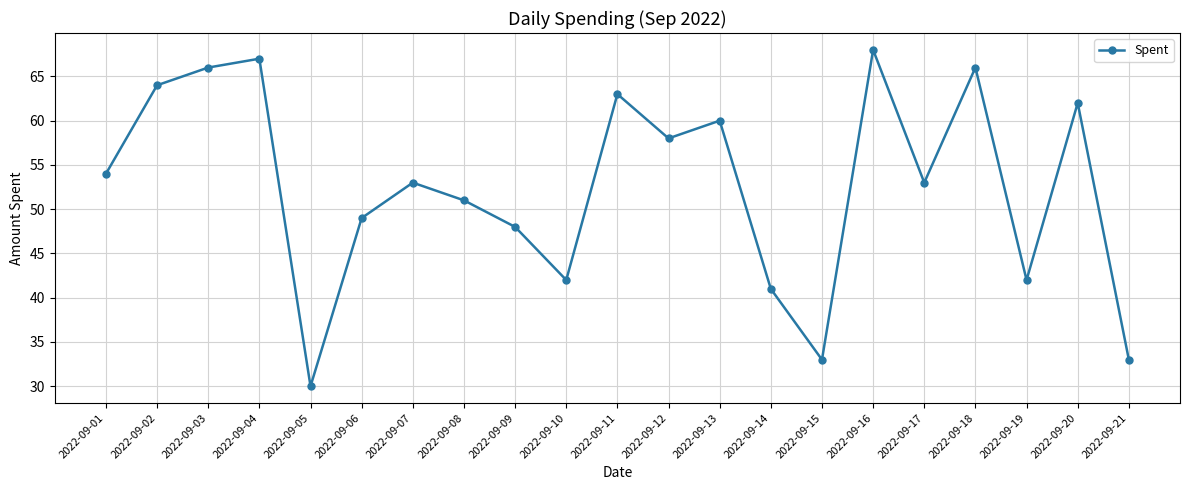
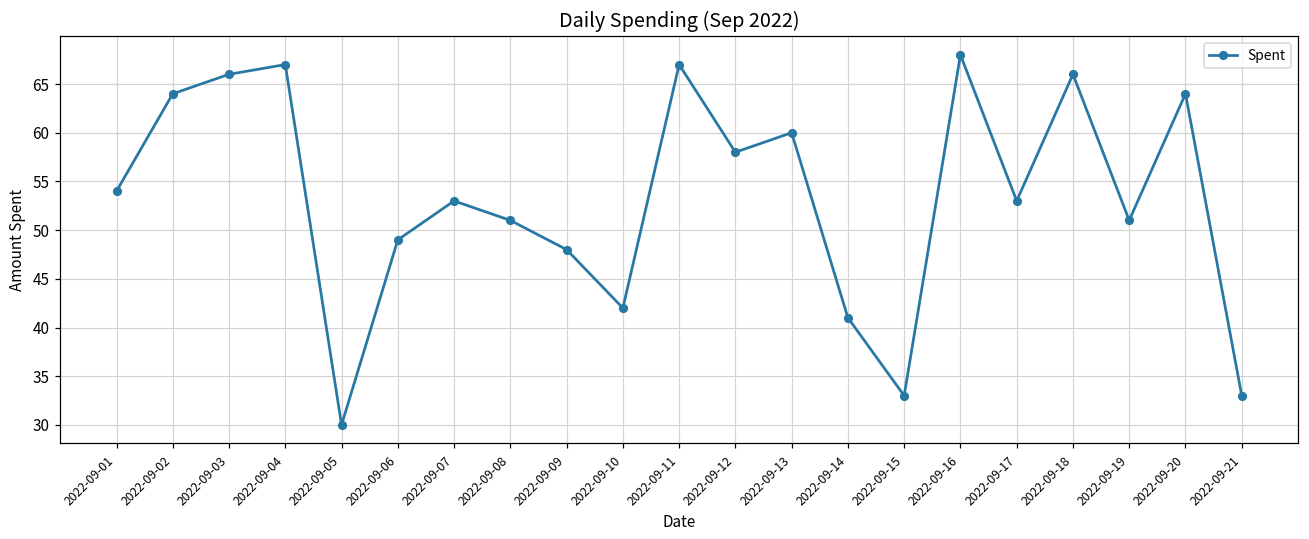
  {
    "2022-09-01": 54,
    "2022-09-02": 64,
    "2022-09-03": 66,
    "2022-09-04": 67,
    "2022-09-05": 30,
    "2022-09-06": 49,
    "2022-09-07": 53,
    "2022-09-08": 51,
    "2022-09-09": 48,
    "2022-09-10": 42,
-   "2022-09-11": 63,
+   "2022-09-11": 67,
    "2022-09-12": 58,
    "2022-09-13": 60,
    "2022-09-14": 41,
    "2022-09-15": 33,
    "2022-09-16": 68,
    "2022-09-17": 53,
    "2022-09-18": 66,
-   "2022-09-19": 42,
-   "2022-09-20": 62,
+   "2022-09-19": 51,
+   "2022-09-20": 64,
    "2022-09-21": 33
  }
